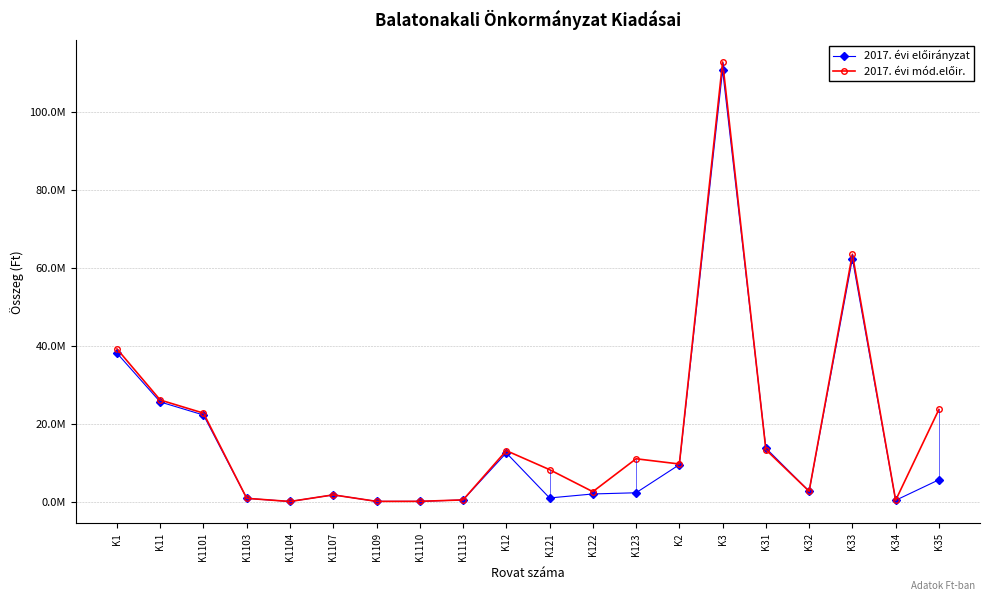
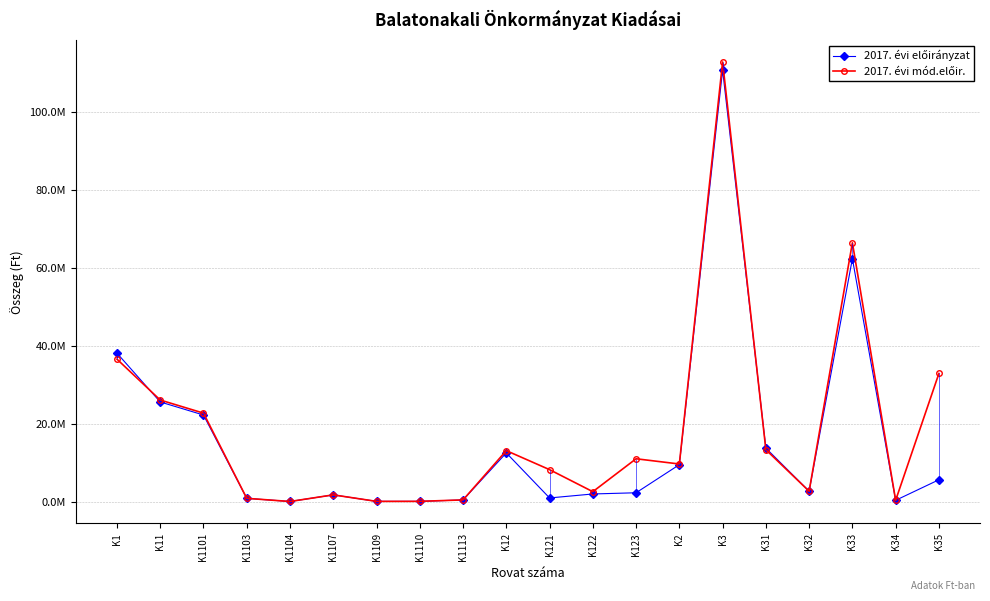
  {
    "2017. évi előirányzat": {
      "K1": 38000000,
      "K121": 1000000,
      "K123": 2000000,
      "K3": 111000000,
      "K33": 62000000,
      "K35": 6000000
    },
    "2017. évi mód.előir.": {
-     "K1": 39000000,
+     "K1": 37000000,
      "K121": 8000000,
      "K123": 11000000,
      "K3": 113000000,
-     "K33": 64000000,
-     "K35": 24000000
+     "K33": 67000000,
+     "K35": 33000000
    }
  }
